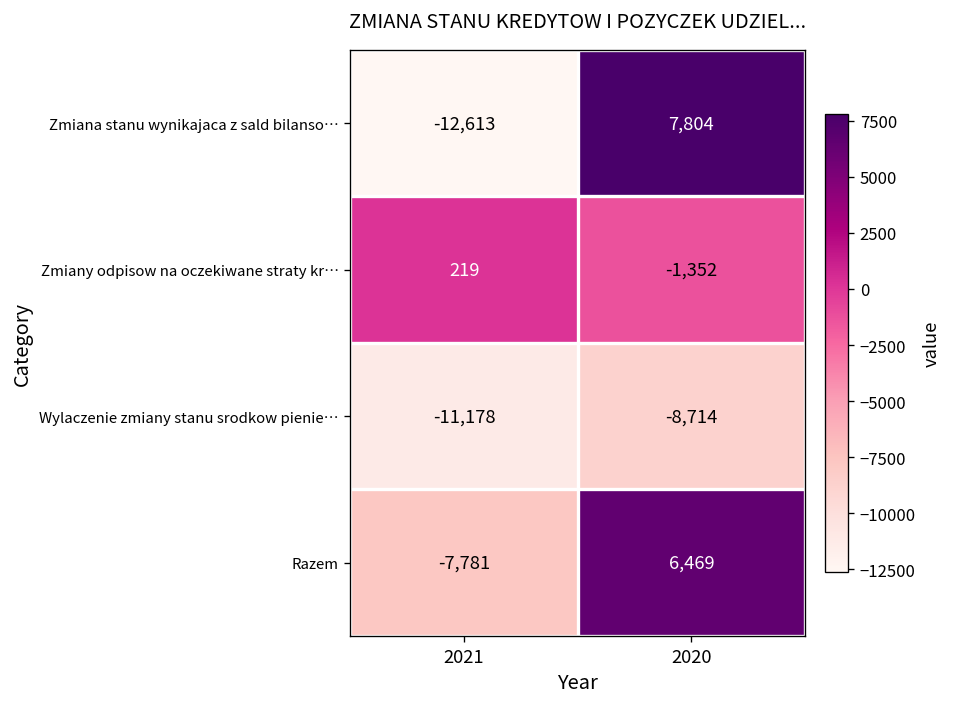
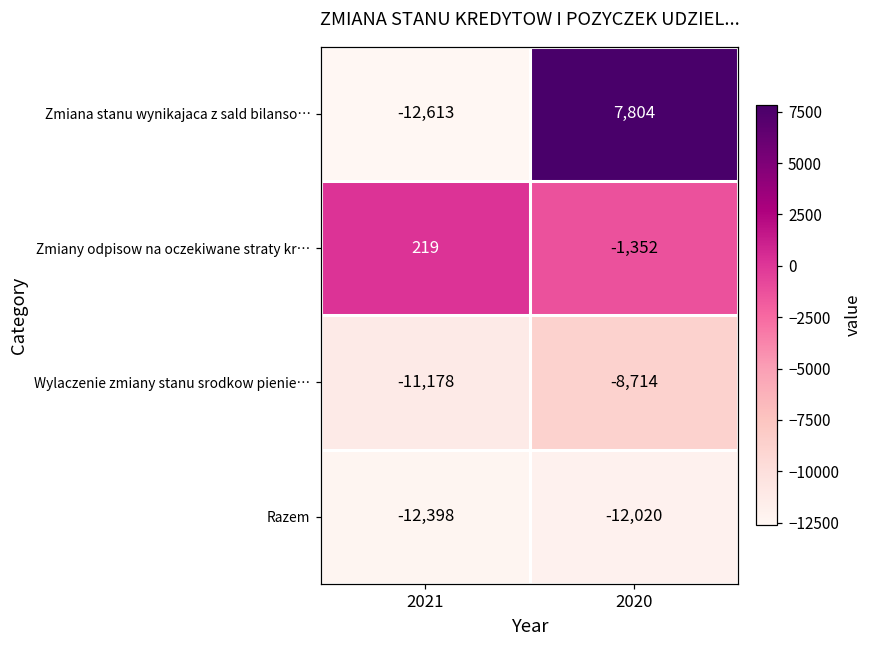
  {
    "Zmiana stanu wynikajaca z sald bilanso…": {
      "2021": "-12,613",
      "2020": "7,804"
    },
    "Zmiany odpisow na oczekiwane straty kr…": {
      "2021": "219",
      "2020": "-1,352"
    },
    "Wylaczenie zmiany stanu srodkow pienie…": {
      "2021": "-11,178",
      "2020": "-8,714"
    },
    "Razem": {
-     "2021": "-7,781",
-     "2020": "6,469"
+     "2021": "-12,398",
+     "2020": "-12,020"
    }
  }
